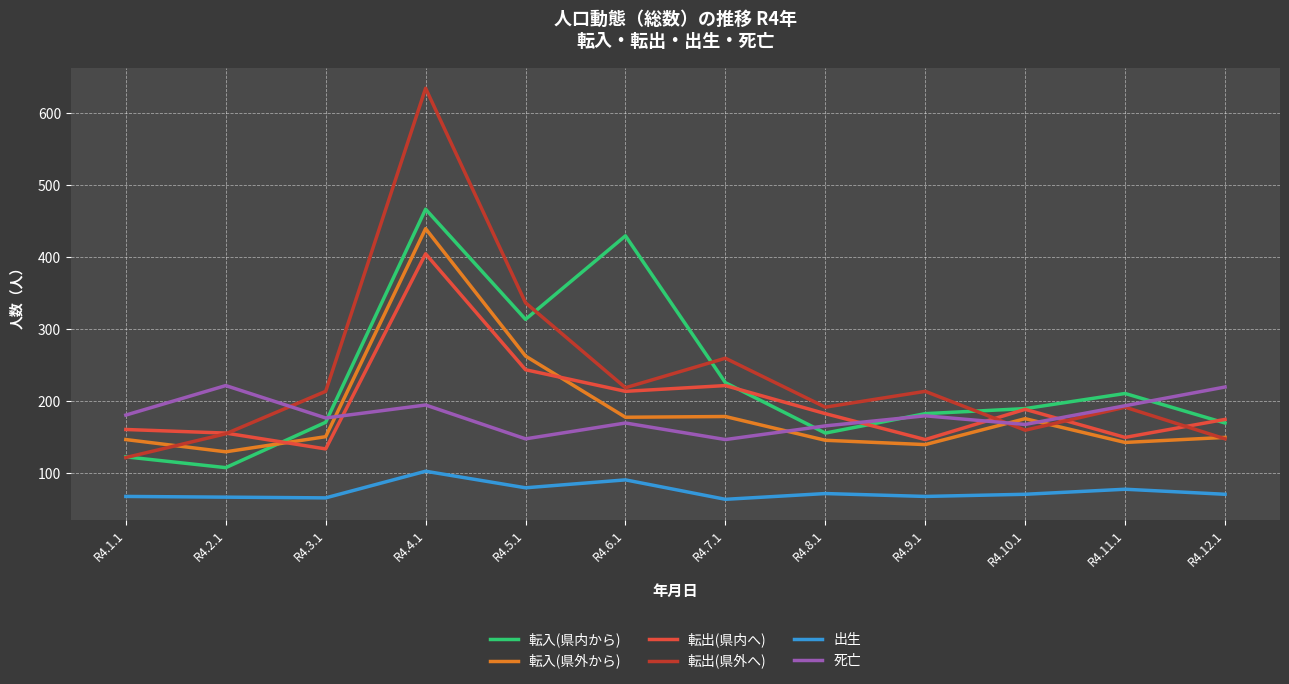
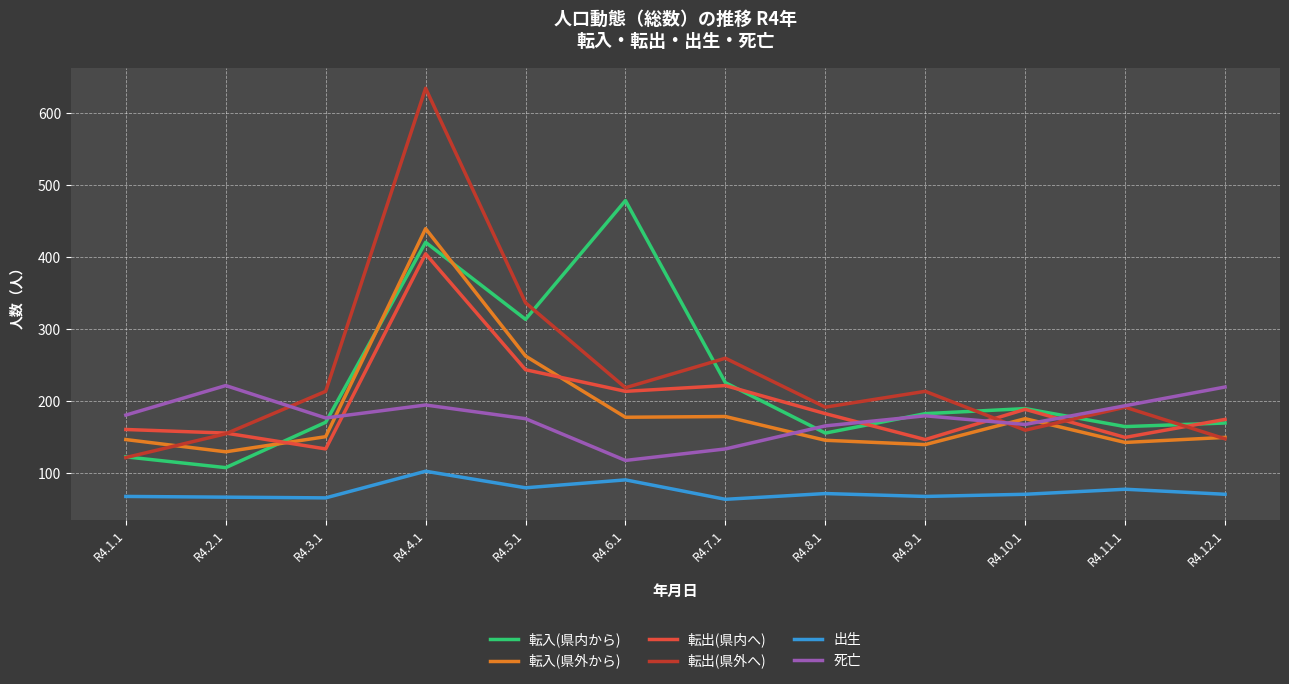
  {
    "転入(県内から)": {
      "R4.2.1": 110,
      "R4.3.1": 170,
-     "R4.4.1": 470,
+     "R4.4.1": 420,
      "R4.5.1": 310,
-     "R4.6.1": 430,
+     "R4.6.1": 480,
      "R4.7.1": 230,
      "R4.8.1": 160,
-     "R4.11.1": 210,
+     "R4.11.1": 170,
      "R4.12.1": 170
    },
    "出生": {
      "R4.1.1": 70,
      "R4.2.1": 70,
      "R4.3.1": 70,
      "R4.4.1": 100,
      "R4.5.1": 80,
      "R4.6.1": 90,
      "R4.7.1": 60,
      "R4.8.1": 70,
      "R4.9.1": 70,
      "R4.10.1": 70,
      "R4.11.1": 80,
      "R4.12.1": 70
    },
    "死亡": {
      "R4.1.1": 180,
      "R4.2.1": 220,
      "R4.3.1": 180,
      "R4.4.1": 200,
-     "R4.5.1": 150,
-     "R4.6.1": 170,
-     "R4.7.1": 150,
+     "R4.5.1": 180,
+     "R4.6.1": 120,
+     "R4.7.1": 130,
      "R4.8.1": 170,
      "R4.10.1": 170,
      "R4.12.1": 220
    }
  }
